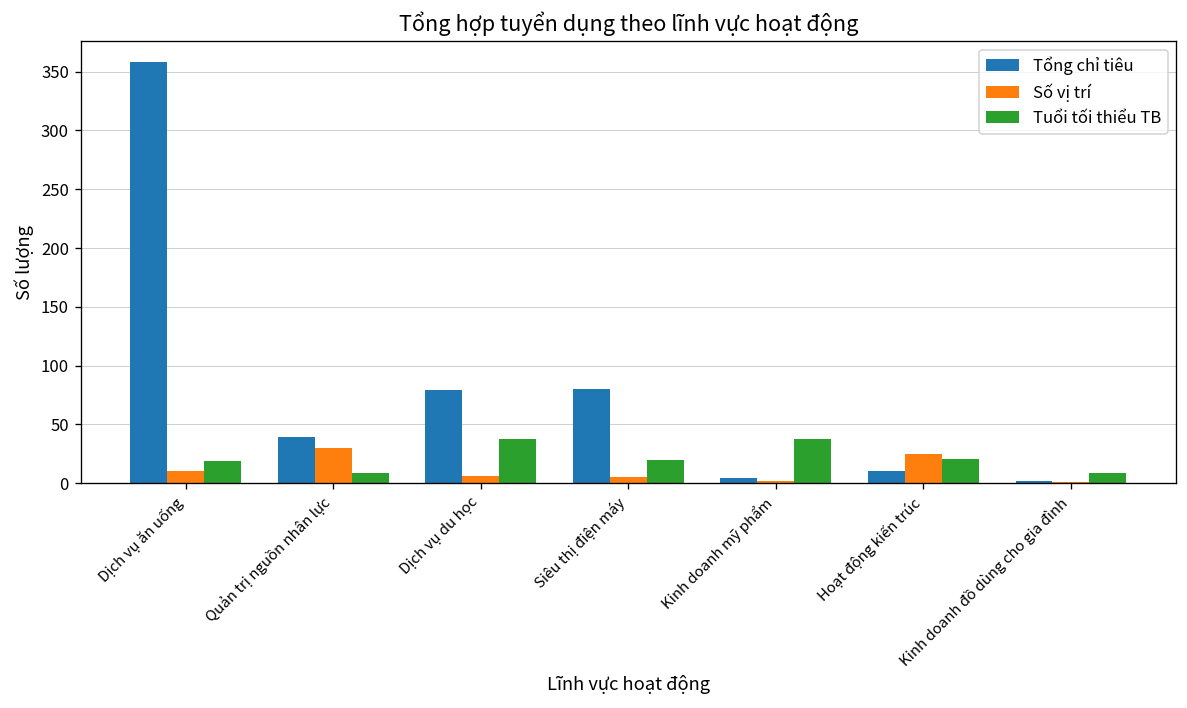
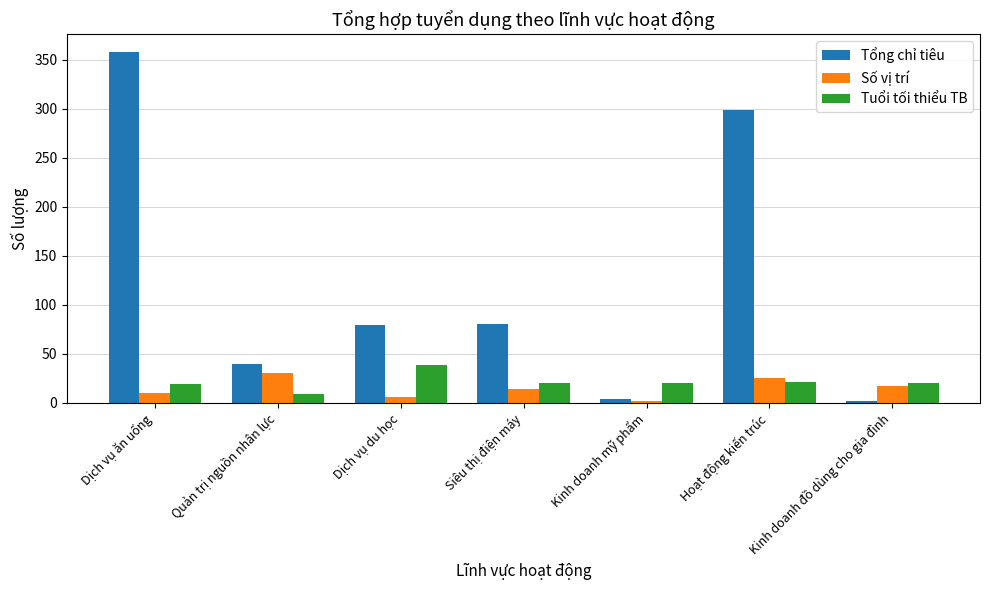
  {
    "Tổng chỉ tiêu": {
      "Dịch vụ ăn uống": 360,
      "Quản trị nguồn nhân lực": 40,
      "Dịch vụ du học": 80,
      "Siêu thị điện máy": 80,
      "Kinh doanh mỹ phẩm": 0,
-     "Hoạt động kiến trúc": 10
+     "Hoạt động kiến trúc": 300
    },
    "Số vị trí": {
      "Dịch vụ ăn uống": 10,
      "Quản trị nguồn nhân lực": 30,
      "Dịch vụ du học": 10,
-     "Siêu thị điện máy": 5,
+     "Siêu thị điện máy": 14,
      "Hoạt động kiến trúc": 30,
-     "Kinh doanh đồ dùng cho gia đình": 0
+     "Kinh doanh đồ dùng cho gia đình": 20
    },
    "Tuổi tối thiểu TB": {
      "Dịch vụ ăn uống": 20,
      "Quản trị nguồn nhân lực": 10,
      "Dịch vụ du học": 40,
      "Siêu thị điện máy": 20,
-     "Kinh doanh mỹ phẩm": 40,
+     "Kinh doanh mỹ phẩm": 20,
      "Hoạt động kiến trúc": 20,
-     "Kinh doanh đồ dùng cho gia đình": 10
+     "Kinh doanh đồ dùng cho gia đình": 20
    }
  }
